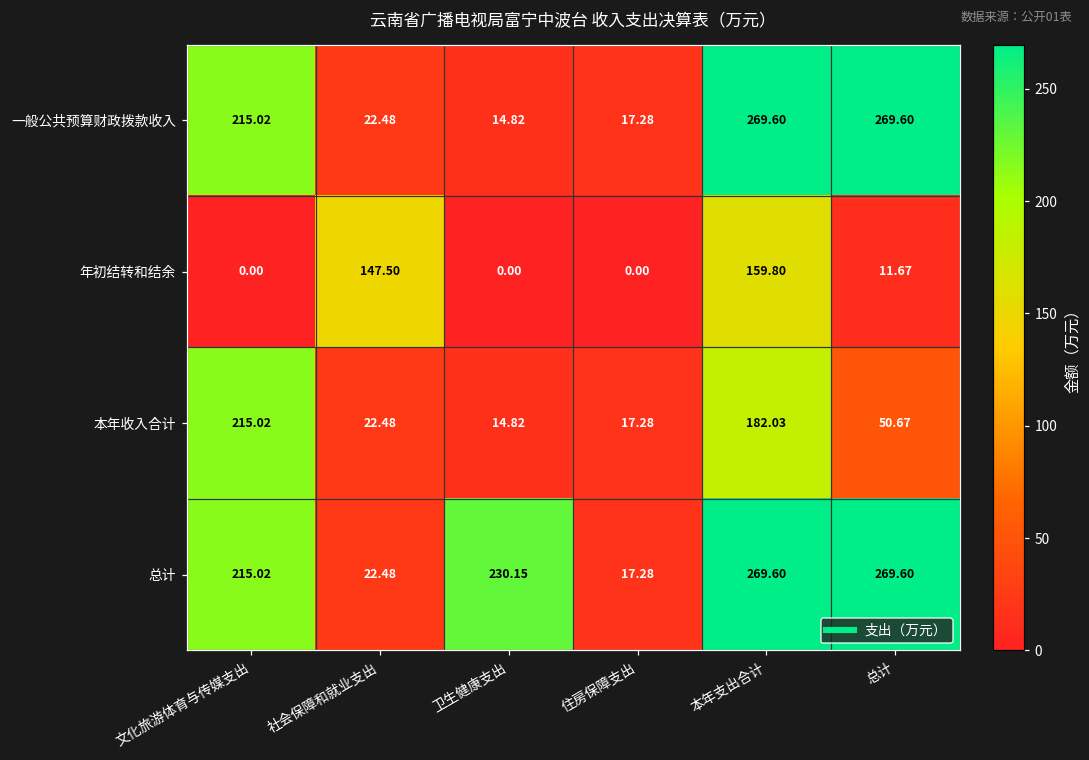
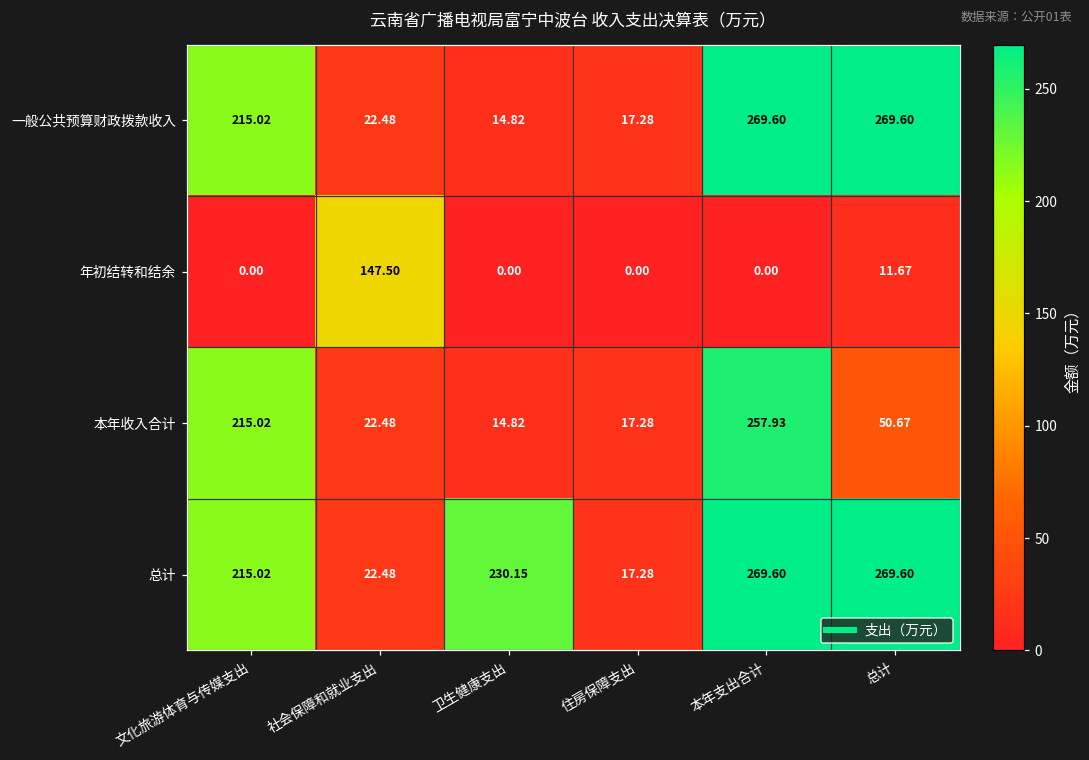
  {
    "一般公共预算财政拨款收入": {
      "文化旅游体育与传媒支出": 215.02,
      "社会保障和就业支出": 22.48,
      "卫生健康支出": 14.82,
      "住房保障支出": 17.28,
      "本年支出合计": 269.60,
      "总计": 269.60
    },
    "年初结转和结余": {
      "文化旅游体育与传媒支出": 0.00,
      "社会保障和就业支出": 147.50,
      "卫生健康支出": 0.00,
      "住房保障支出": 0.00,
-     "本年支出合计": 159.80,
+     "本年支出合计": 0.00,
      "总计": 11.67
    },
    "本年收入合计": {
      "文化旅游体育与传媒支出": 215.02,
      "社会保障和就业支出": 22.48,
      "卫生健康支出": 14.82,
      "住房保障支出": 17.28,
-     "本年支出合计": 182.03,
+     "本年支出合计": 257.93,
      "总计": 50.67
    },
    "总计": {
      "文化旅游体育与传媒支出": 215.02,
      "社会保障和就业支出": 22.48,
      "卫生健康支出": 230.15,
      "住房保障支出": 17.28,
      "本年支出合计": 269.60,
      "总计": 269.60
    }
  }
